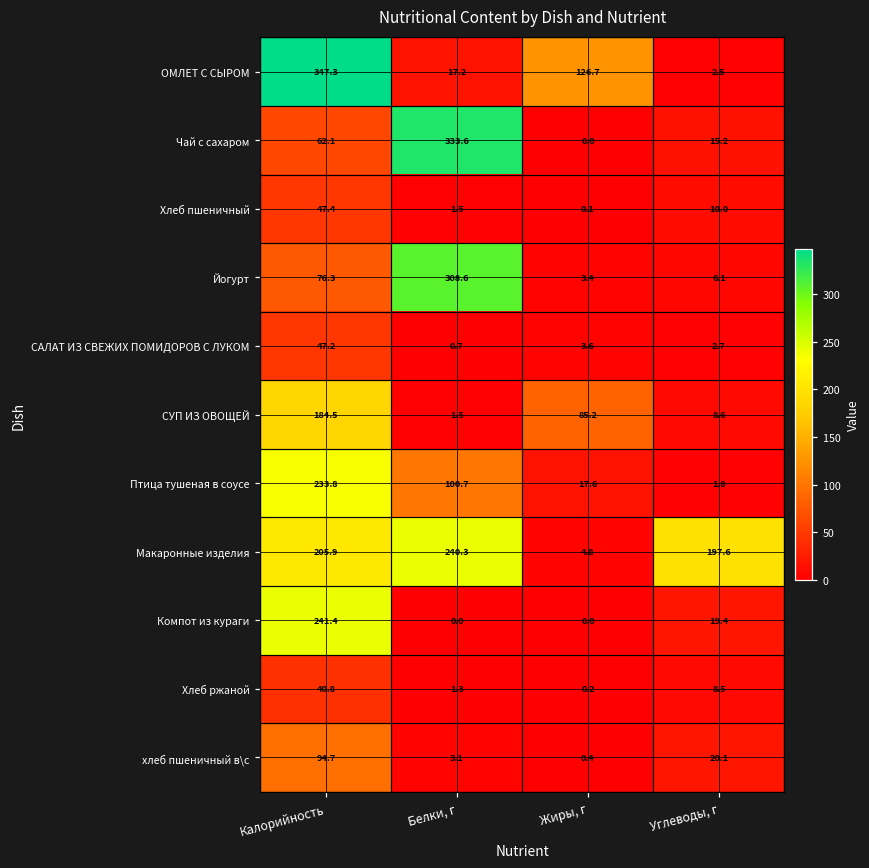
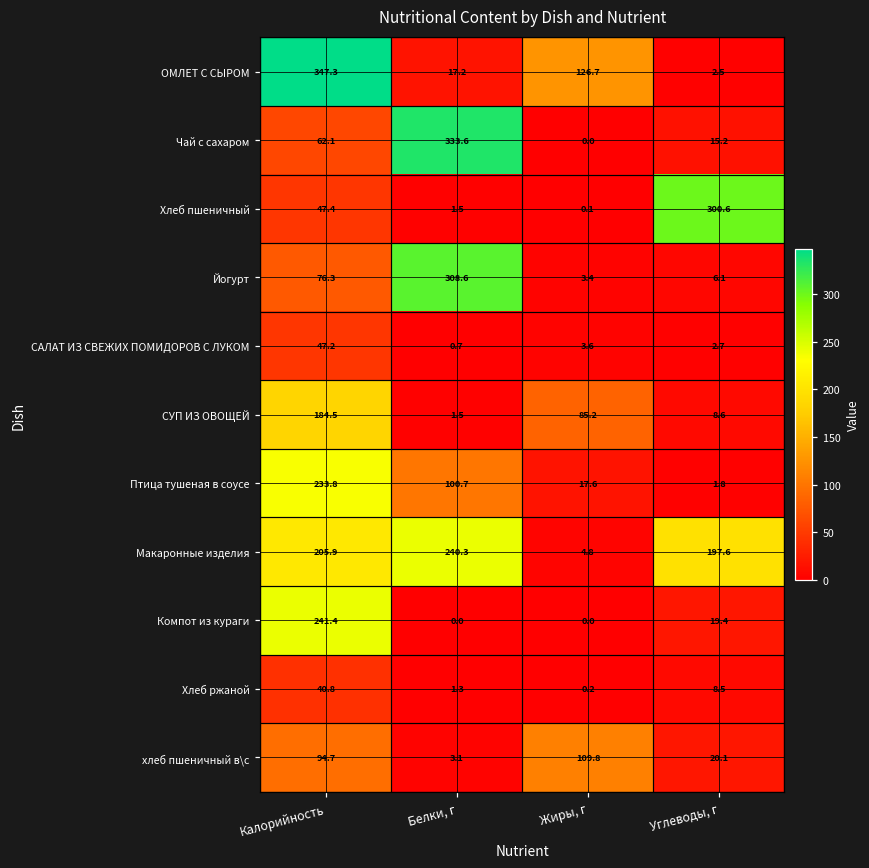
  {
    "ОМЛЕТ С СЫРОМ": {
      "Калорийность": 347.3,
      "Белки, г": 17.2,
      "Жиры, г": 126.7,
      "Углеводы, г": 2.5
    },
    "Чай с сахаром": {
      "Калорийность": 62.1,
      "Белки, г": 333.6,
      "Жиры, г": 0.0,
      "Углеводы, г": 15.2
    },
    "Хлеб пшеничный": {
      "Калорийность": 47.4,
      "Белки, г": 1.5,
      "Жиры, г": 0.1,
-     "Углеводы, г": 10.0
+     "Углеводы, г": 300.6
    },
    "Йогурт": {
      "Калорийность": 76.3,
      "Белки, г": 308.6,
      "Жиры, г": 3.4,
      "Углеводы, г": 6.1
    },
    "САЛАТ ИЗ СВЕЖИХ ПОМИДОРОВ С ЛУКОМ": {
      "Калорийность": 47.2,
      "Белки, г": 0.7,
      "Жиры, г": 3.6,
      "Углеводы, г": 2.7
    },
    "СУП ИЗ ОВОЩЕЙ": {
      "Калорийность": 184.5,
      "Белки, г": 1.5,
      "Жиры, г": 85.2,
      "Углеводы, г": 8.6
    },
    "Птица тушеная в соусе": {
      "Калорийность": 233.8,
      "Белки, г": 100.7,
      "Жиры, г": 17.6,
      "Углеводы, г": 1.8
    },
    "Макаронные изделия": {
      "Калорийность": 205.9,
      "Белки, г": 240.3,
      "Жиры, г": 4.8,
      "Углеводы, г": 197.6
    },
    "Компот из кураги": {
      "Калорийность": 241.4,
      "Белки, г": 0.0,
      "Жиры, г": 0.0,
      "Углеводы, г": 19.4
    },
    "Хлеб ржаной": {
      "Калорийность": 40.8,
      "Белки, г": 1.3,
      "Жиры, г": 0.2,
      "Углеводы, г": 8.5
    },
    "хлеб пшеничный в\\с": {
      "Калорийность": 94.7,
      "Белки, г": 3.1,
-     "Жиры, г": 0.4,
+     "Жиры, г": 109.8,
      "Углеводы, г": 20.1
    }
  }
